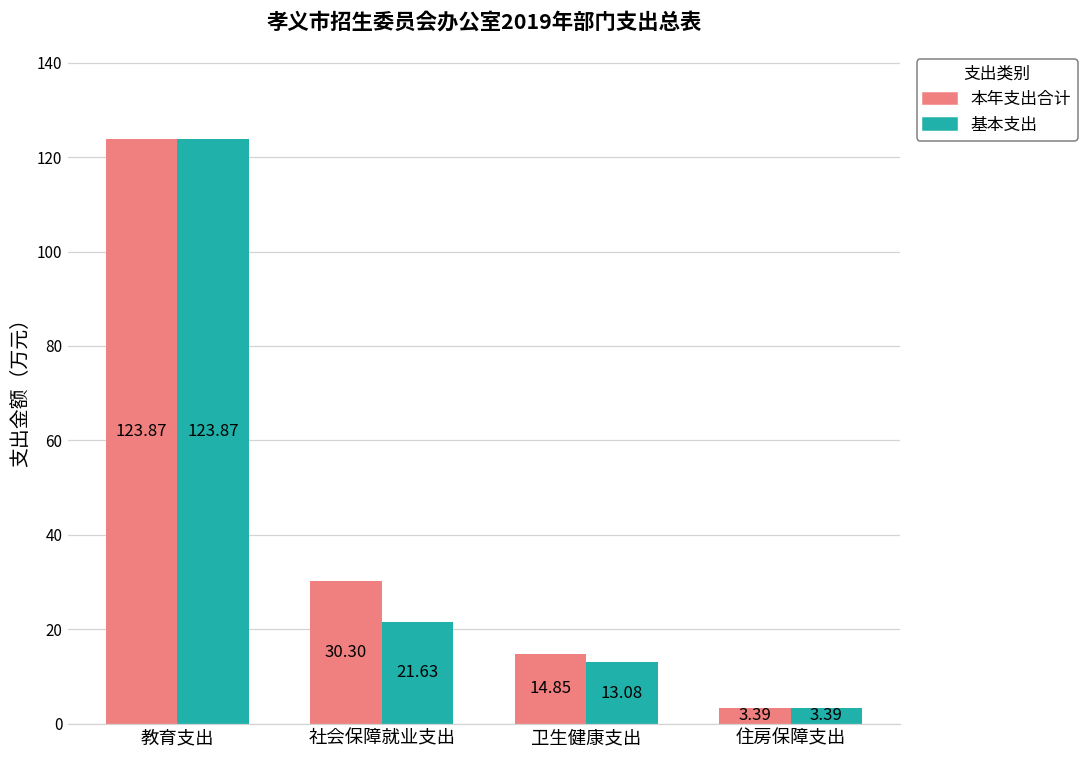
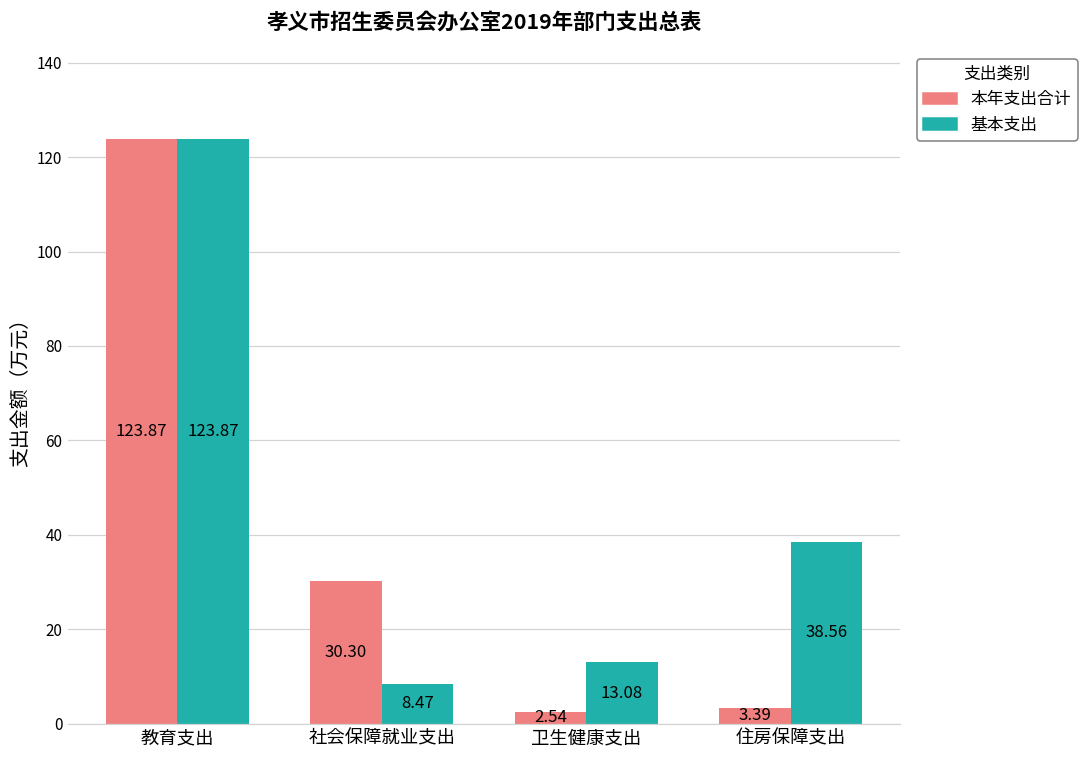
  {
    "本年支出合计": {
      "教育支出": 123.87,
      "社会保障就业支出": 30.30,
-     "卫生健康支出": 14.85,
+     "卫生健康支出": 2.54,
      "住房保障支出": 3.39
    },
    "基本支出": {
      "教育支出": 123.87,
-     "社会保障就业支出": 21.63,
+     "社会保障就业支出": 8.47,
      "卫生健康支出": 13.08,
-     "住房保障支出": 3.39
+     "住房保障支出": 38.56
    }
  }
